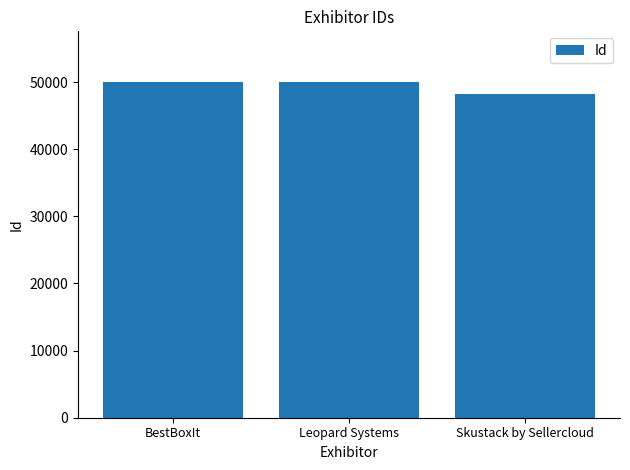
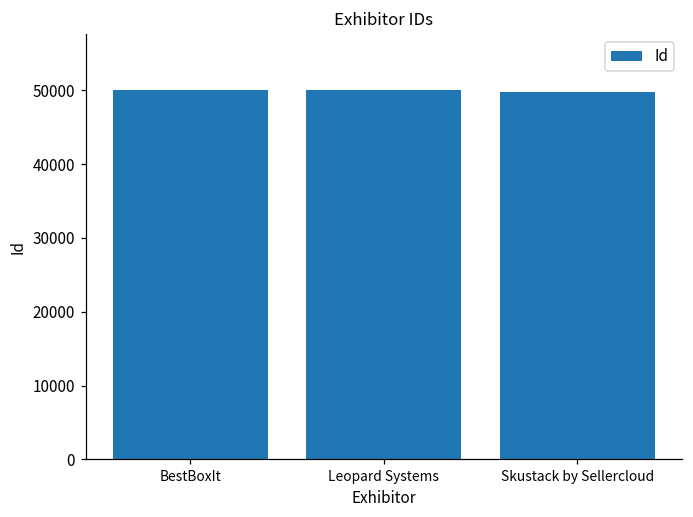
  {
    "BestBoxIt": 50000,
    "Leopard Systems": 50000,
-   "Skustack by Sellercloud": 48000
+   "Skustack by Sellercloud": 50000
  }
